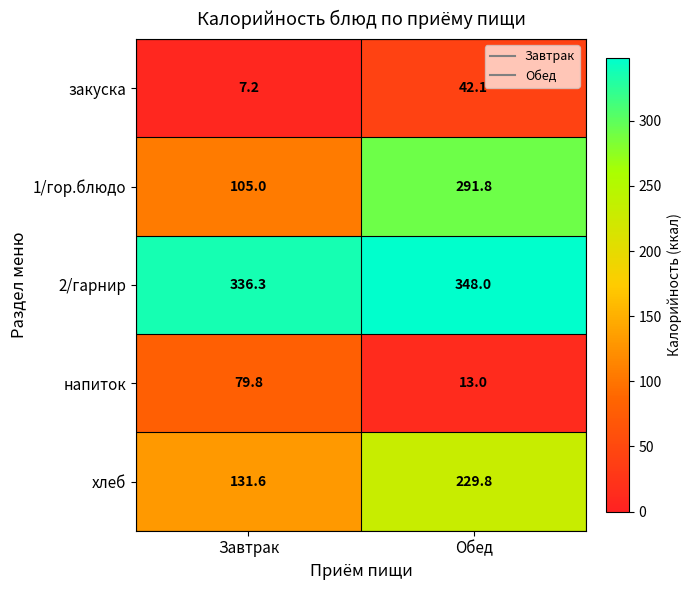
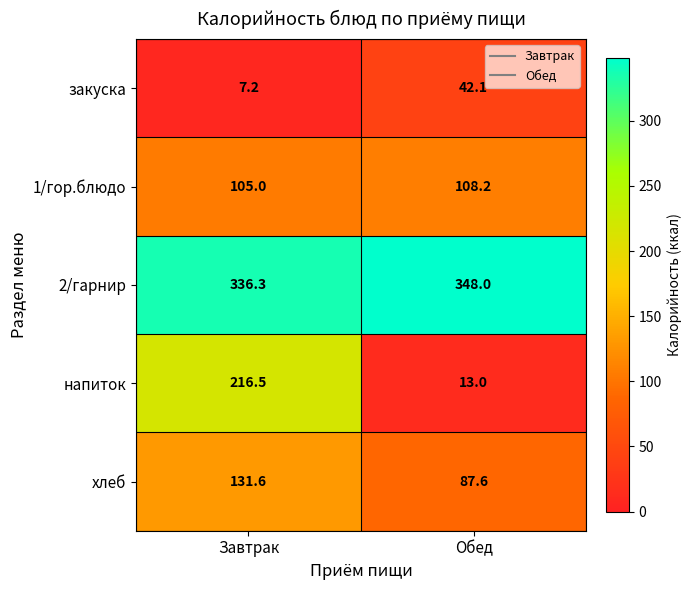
  {
    "закуска": {
      "Завтрак": 7.2
    },
    "1/гор.блюдо": {
      "Завтрак": 105.0,
-     "Обед": 291.8
+     "Обед": 108.2
    },
    "2/гарнир": {
      "Завтрак": 336.3,
      "Обед": 348.0
    },
    "напиток": {
-     "Завтрак": 79.8,
+     "Завтрак": 216.5,
      "Обед": 13.0
    },
    "хлеб": {
      "Завтрак": 131.6,
-     "Обед": 229.8
+     "Обед": 87.6
    }
  }
